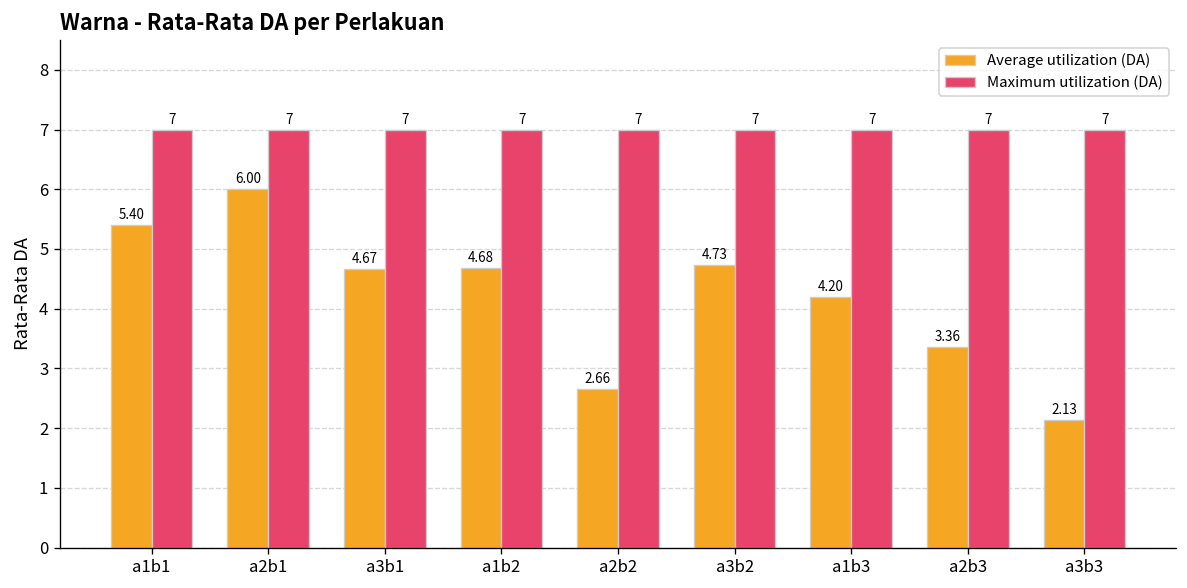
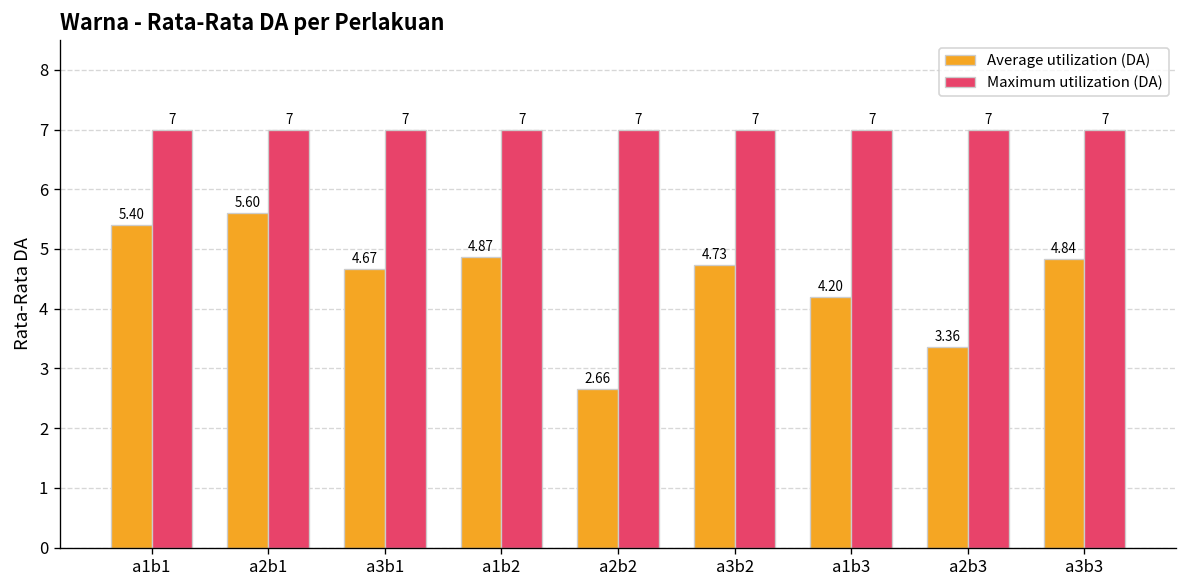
  {
    "Average utilization (DA)": {
      "a1b1": 5.40,
-     "a2b1": 6.00,
+     "a2b1": 5.60,
      "a3b1": 4.67,
-     "a1b2": 4.68,
+     "a1b2": 4.87,
      "a2b2": 2.66,
      "a3b2": 4.73,
      "a1b3": 4.20,
      "a2b3": 3.36,
-     "a3b3": 2.13
+     "a3b3": 4.84
    },
    "Maximum utilization (DA)": {
      "a1b1": 7,
      "a2b1": 7,
      "a3b1": 7,
      "a1b2": 7,
      "a2b2": 7,
      "a3b2": 7,
      "a1b3": 7,
      "a2b3": 7,
      "a3b3": 7
    }
  }
